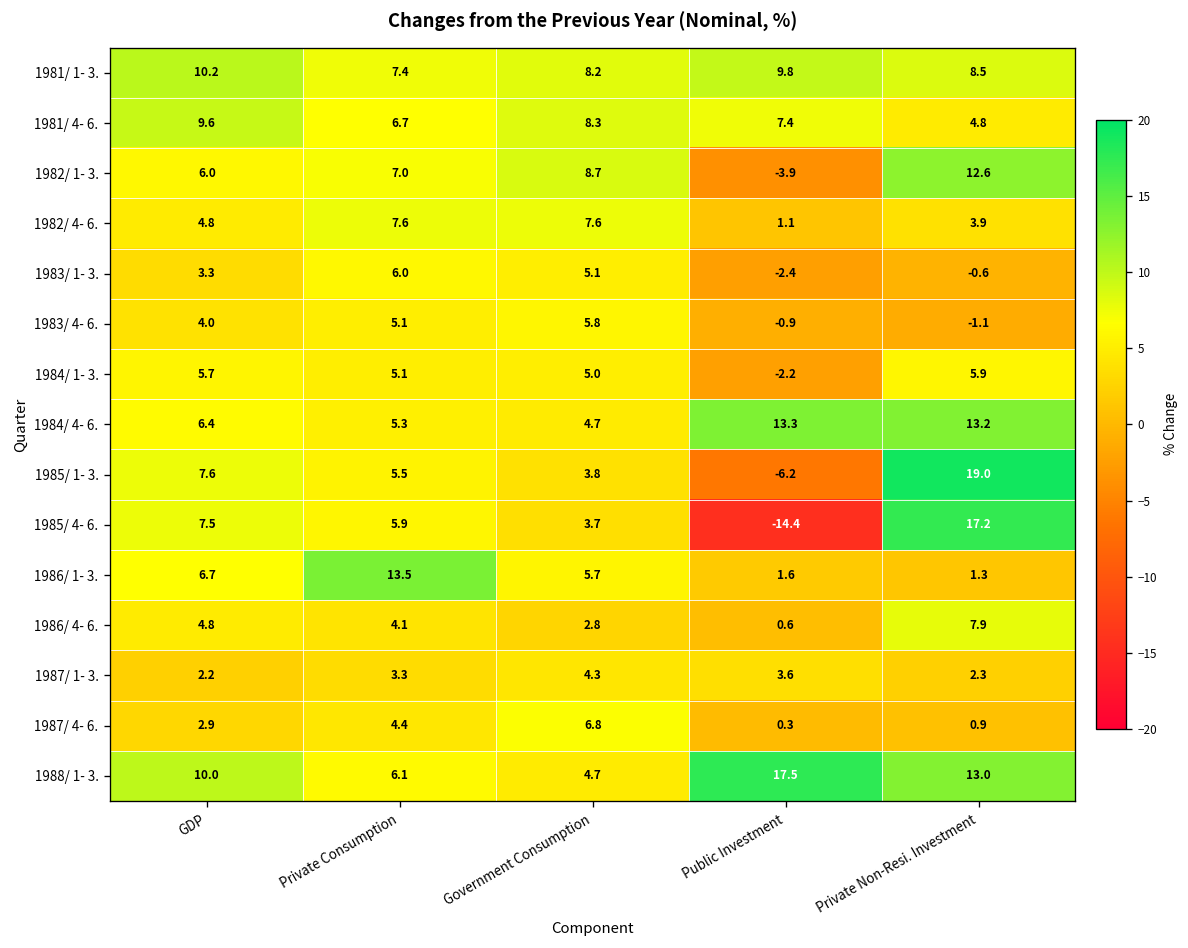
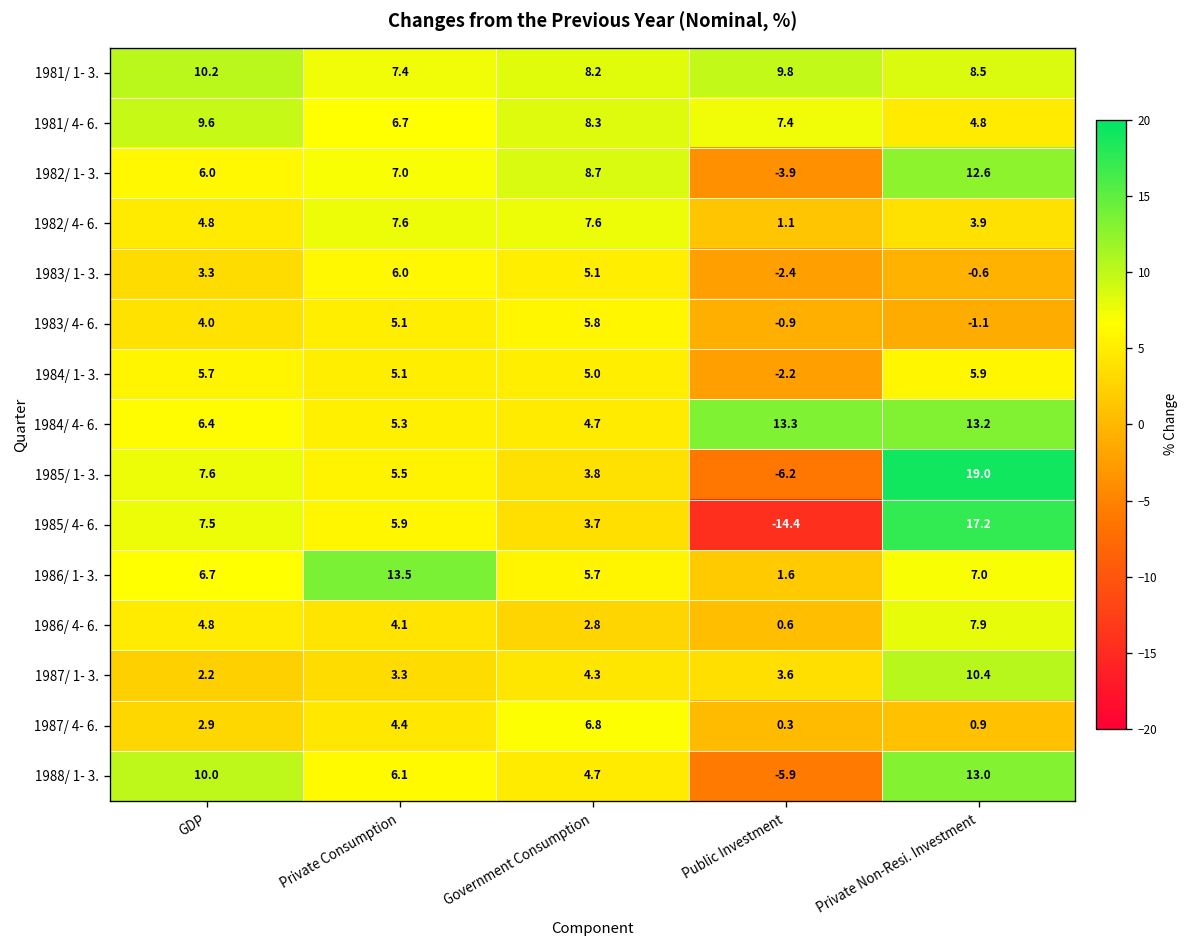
  {
    "1981/ 1- 3.": {
      "GDP": 10.2,
      "Private Consumption": 7.4,
      "Government Consumption": 8.2,
      "Public Investment": 9.8,
      "Private Non-Resi. Investment": 8.5
    },
    "1981/ 4- 6.": {
      "GDP": 9.6,
      "Private Consumption": 6.7,
      "Government Consumption": 8.3,
      "Public Investment": 7.4,
      "Private Non-Resi. Investment": 4.8
    },
    "1982/ 1- 3.": {
      "GDP": 6.0,
      "Private Consumption": 7.0,
      "Government Consumption": 8.7,
      "Public Investment": -3.9,
      "Private Non-Resi. Investment": 12.6
    },
    "1982/ 4- 6.": {
      "GDP": 4.8,
      "Private Consumption": 7.6,
      "Government Consumption": 7.6,
      "Public Investment": 1.1,
      "Private Non-Resi. Investment": 3.9
    },
    "1983/ 1- 3.": {
      "GDP": 3.3,
      "Private Consumption": 6.0,
      "Government Consumption": 5.1,
      "Public Investment": -2.4,
      "Private Non-Resi. Investment": -0.6
    },
    "1983/ 4- 6.": {
      "GDP": 4.0,
      "Private Consumption": 5.1,
      "Government Consumption": 5.8,
      "Public Investment": -0.9,
      "Private Non-Resi. Investment": -1.1
    },
    "1984/ 1- 3.": {
      "GDP": 5.7,
      "Private Consumption": 5.1,
      "Government Consumption": 5.0,
      "Public Investment": -2.2,
      "Private Non-Resi. Investment": 5.9
    },
    "1984/ 4- 6.": {
      "GDP": 6.4,
      "Private Consumption": 5.3,
      "Government Consumption": 4.7,
      "Public Investment": 13.3,
      "Private Non-Resi. Investment": 13.2
    },
    "1985/ 1- 3.": {
      "GDP": 7.6,
      "Private Consumption": 5.5,
      "Government Consumption": 3.8,
      "Public Investment": -6.2,
      "Private Non-Resi. Investment": 19.0
    },
    "1985/ 4- 6.": {
      "GDP": 7.5,
      "Private Consumption": 5.9,
      "Government Consumption": 3.7,
      "Public Investment": -14.4,
      "Private Non-Resi. Investment": 17.2
    },
    "1986/ 1- 3.": {
      "GDP": 6.7,
      "Private Consumption": 13.5,
      "Government Consumption": 5.7,
      "Public Investment": 1.6,
-     "Private Non-Resi. Investment": 1.3
+     "Private Non-Resi. Investment": 7.0
    },
    "1986/ 4- 6.": {
      "GDP": 4.8,
      "Private Consumption": 4.1,
      "Government Consumption": 2.8,
      "Public Investment": 0.6,
      "Private Non-Resi. Investment": 7.9
    },
    "1987/ 1- 3.": {
      "GDP": 2.2,
      "Private Consumption": 3.3,
      "Government Consumption": 4.3,
      "Public Investment": 3.6,
-     "Private Non-Resi. Investment": 2.3
+     "Private Non-Resi. Investment": 10.4
    },
    "1987/ 4- 6.": {
      "GDP": 2.9,
      "Private Consumption": 4.4,
      "Government Consumption": 6.8,
      "Public Investment": 0.3,
      "Private Non-Resi. Investment": 0.9
    },
    "1988/ 1- 3.": {
      "GDP": 10.0,
      "Private Consumption": 6.1,
      "Government Consumption": 4.7,
-     "Public Investment": 17.5,
+     "Public Investment": -5.9,
      "Private Non-Resi. Investment": 13.0
    }
  }
